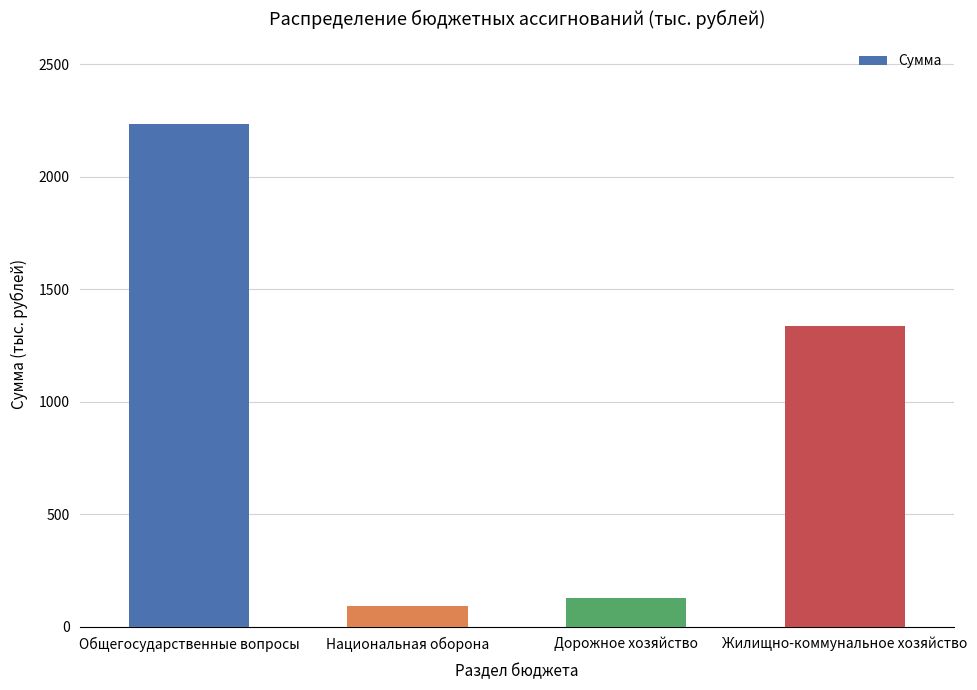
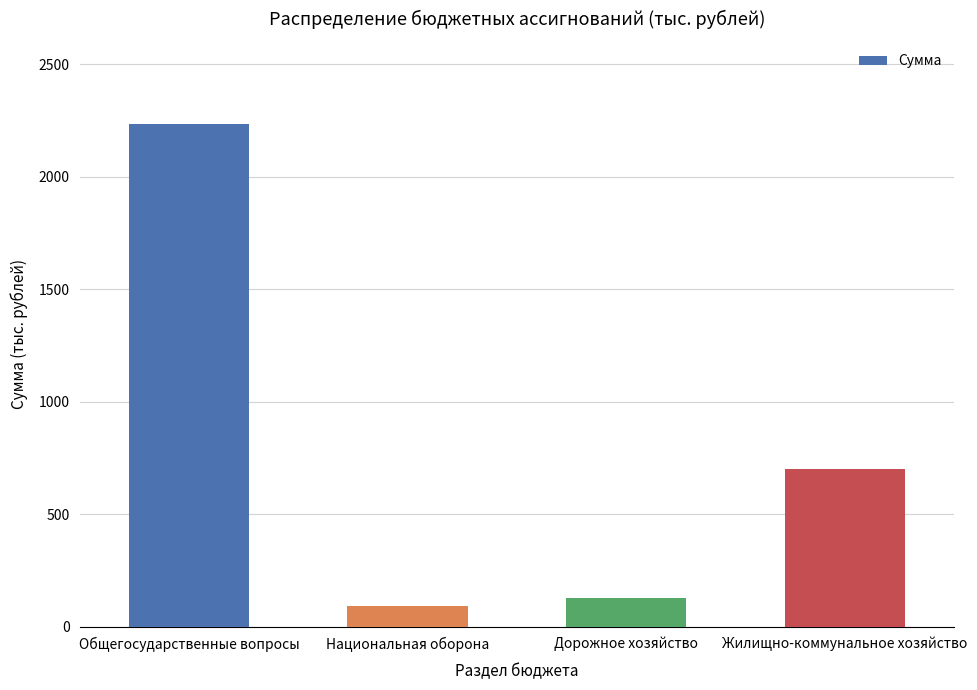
  {
    "Общегосударственные вопросы": 2240,
    "Национальная оборона": 90,
    "Дорожное хозяйство": 130,
-   "Жилищно-коммунальное хозяйство": 1340
+   "Жилищно-коммунальное хозяйство": 700
  }
